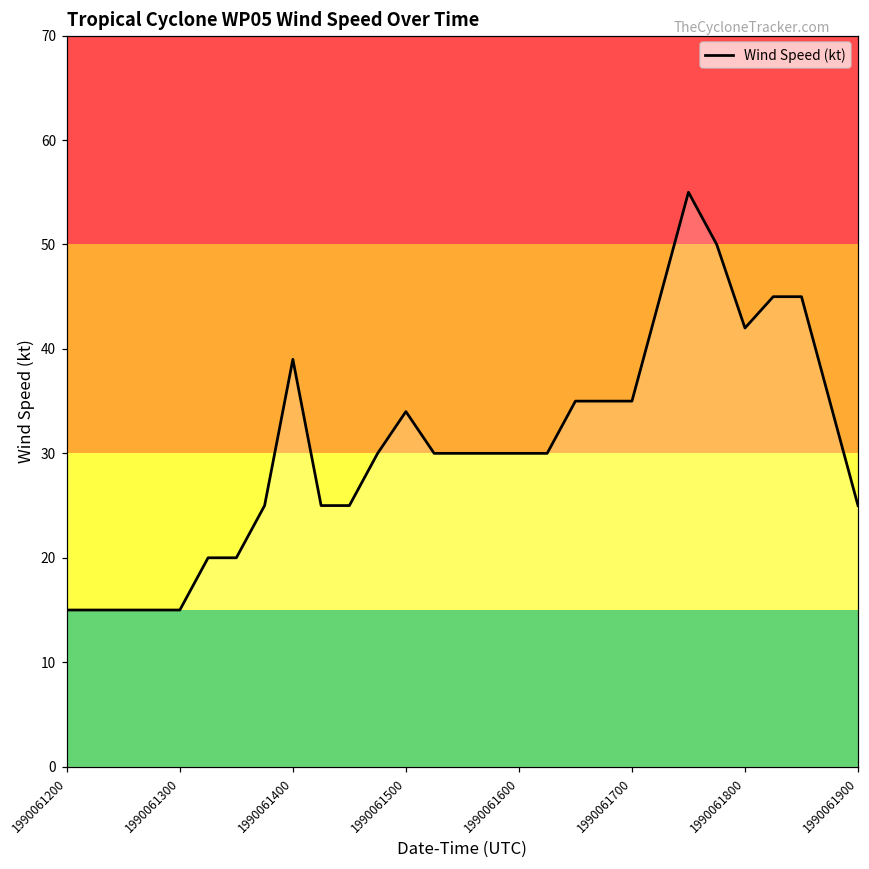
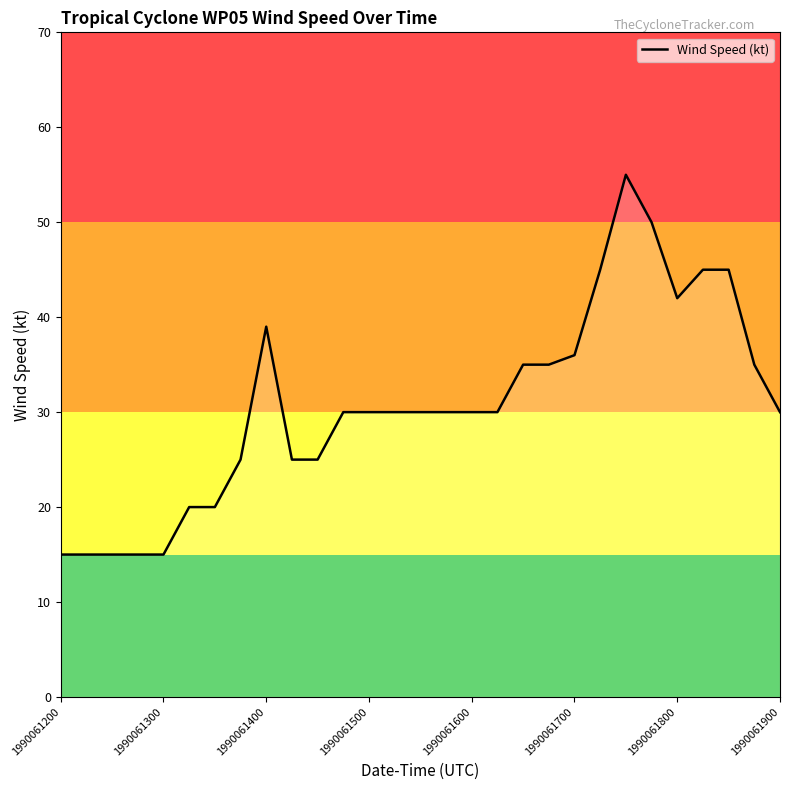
  {
    "1990061200": 15,
    "1990061300": 15,
    "1990061400": 39,
-   "1990061500": 34,
+   "1990061500": 30,
    "1990061600": 30,
-   "1990061700": 35,
+   "1990061700": 36,
    "1990061800": 42,
-   "1990061900": 25
+   "1990061900": 30
  }
